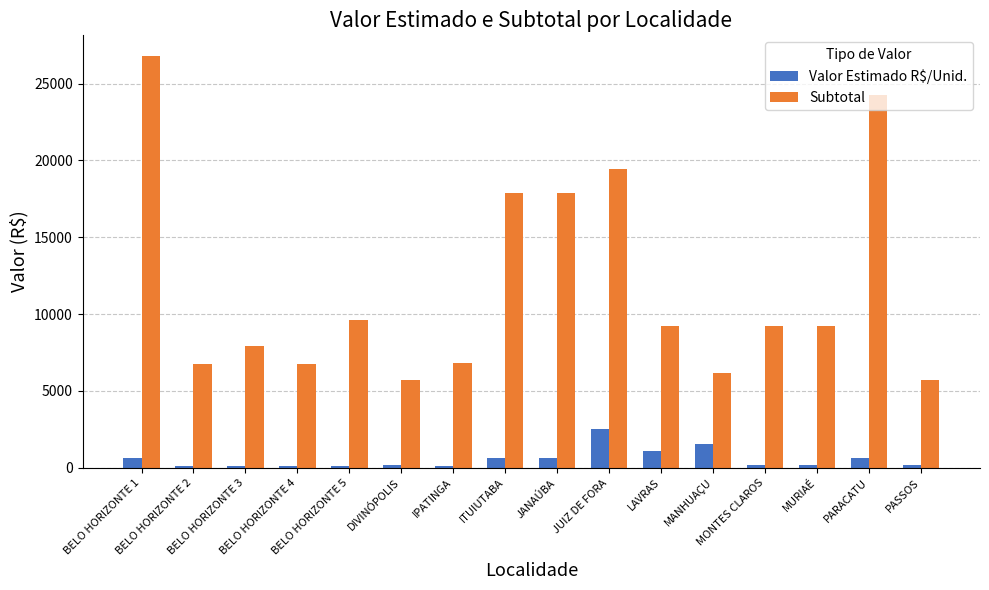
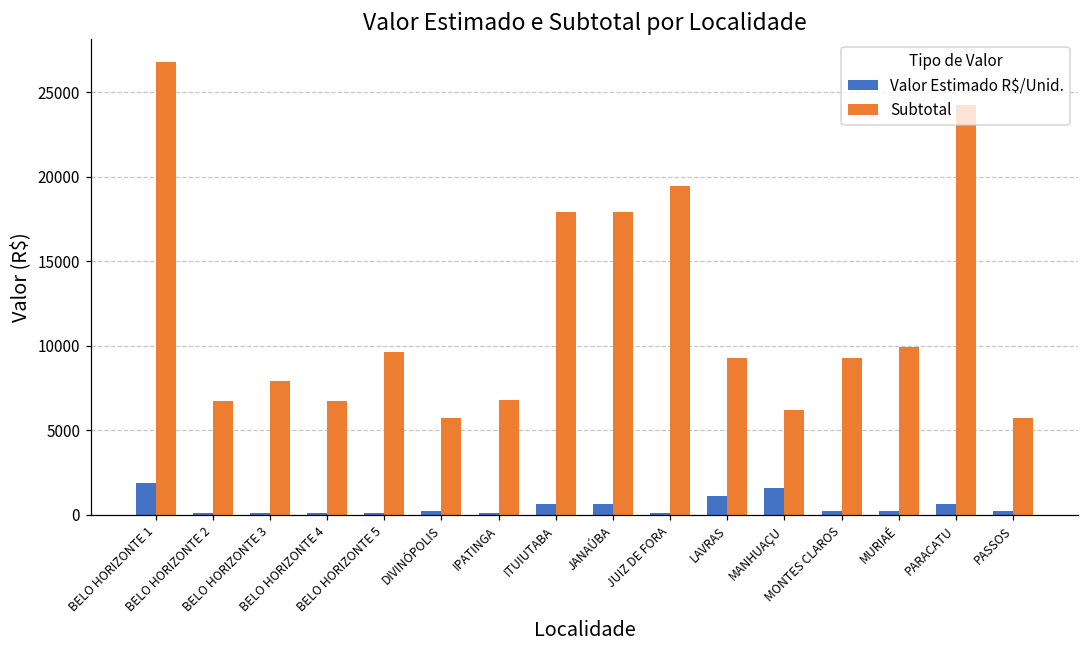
  {
    "Valor Estimado R$/Unid.": {
-     "BELO HORIZONTE 1": 600,
+     "BELO HORIZONTE 1": 1900,
      "DIVINÓPOLIS": 200,
      "ITUIUTABA": 600,
      "JANAÚBA": 600,
-     "JUIZ DE FORA": 2500,
+     "JUIZ DE FORA": 100,
      "LAVRAS": 1100,
      "MANHUAÇU": 1600,
      "MONTES CLAROS": 200,
      "MURIAÉ": 200,
      "PARACATU": 600,
      "PASSOS": 200
    },
    "Subtotal": {
      "BELO HORIZONTE 1": 26800,
      "BELO HORIZONTE 2": 6700,
      "BELO HORIZONTE 3": 7900,
      "BELO HORIZONTE 4": 6700,
      "BELO HORIZONTE 5": 9600,
      "DIVINÓPOLIS": 5700,
      "IPATINGA": 6800,
      "ITUIUTABA": 17900,
      "JANAÚBA": 17900,
      "JUIZ DE FORA": 19500,
      "LAVRAS": 9200,
      "MANHUAÇU": 6200,
      "MONTES CLAROS": 9200,
-     "MURIAÉ": 9300,
+     "MURIAÉ": 9900,
      "PASSOS": 5700
    }
  }
